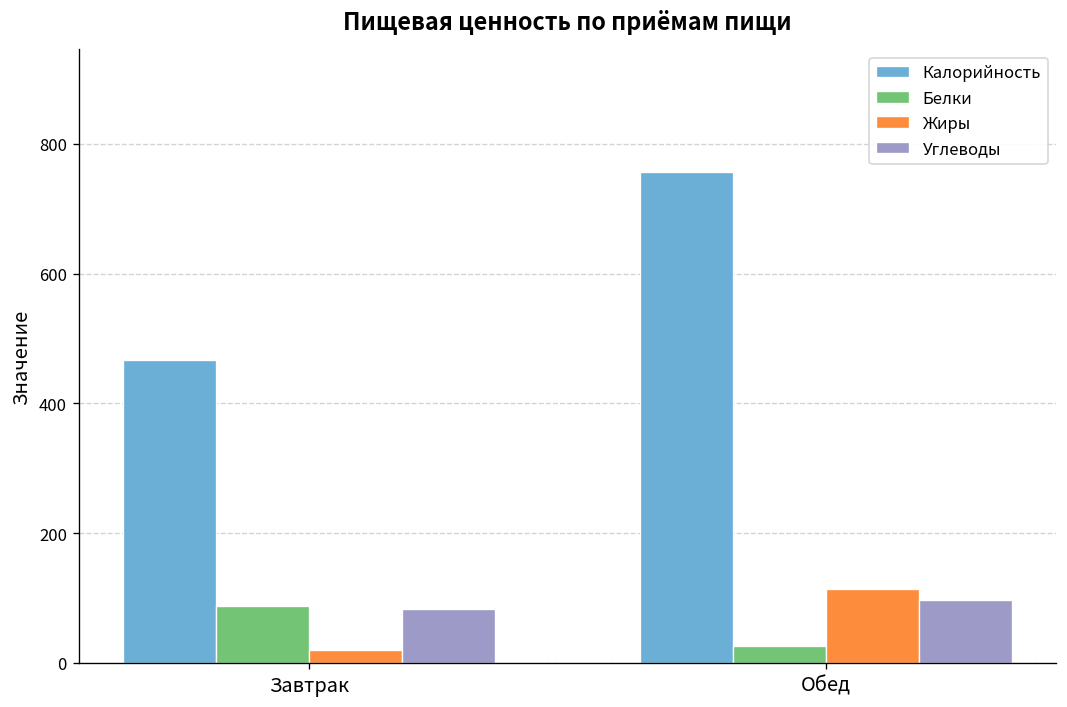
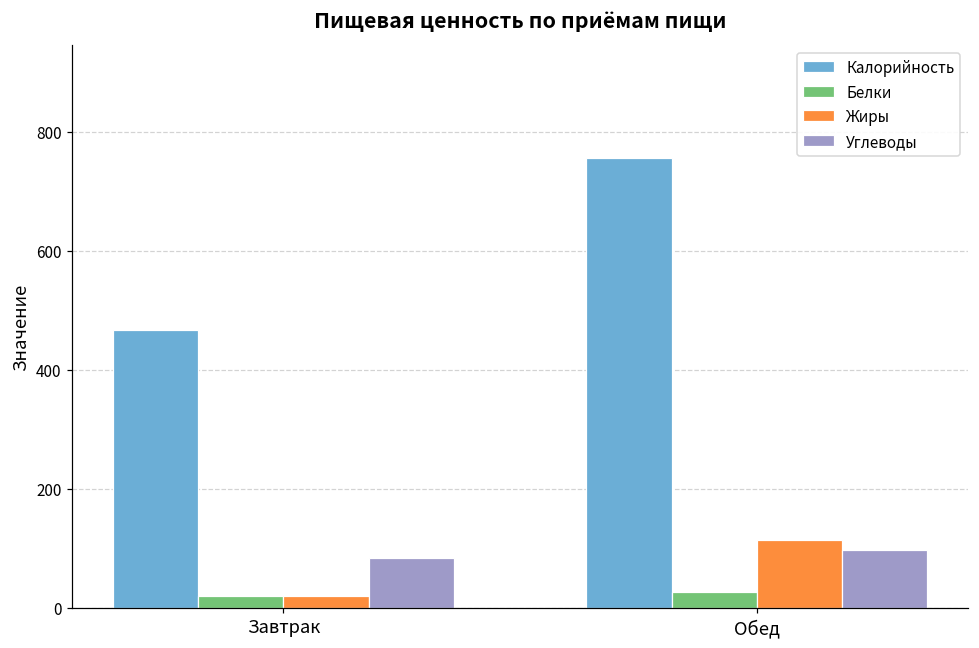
  {
    "Белки": {
-     "Завтрак": 90,
+     "Завтрак": 20,
      "Обед": 30
    },
    "Жиры": {
      "Завтрак": 20,
      "Обед": 110
    }
  }
